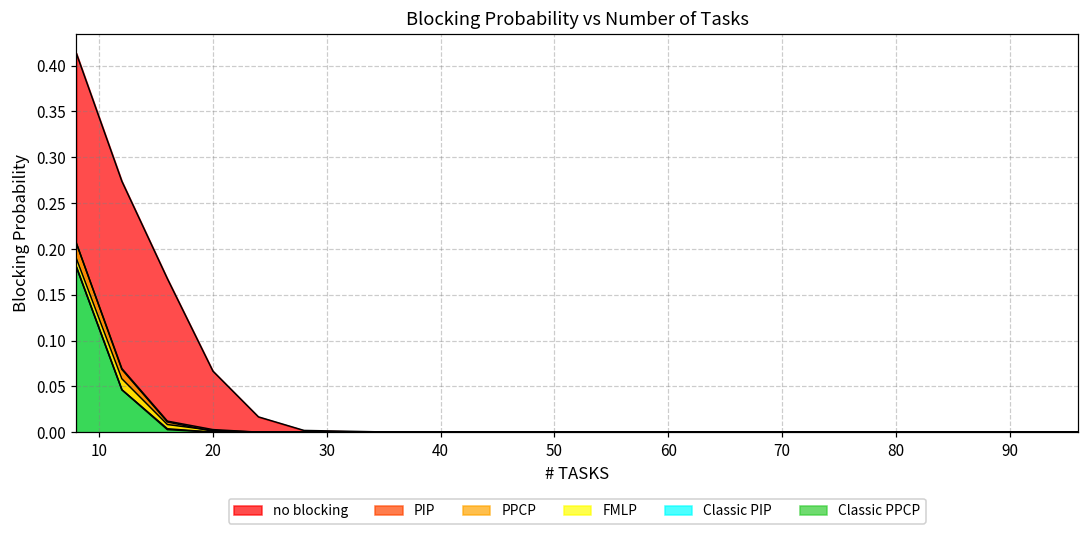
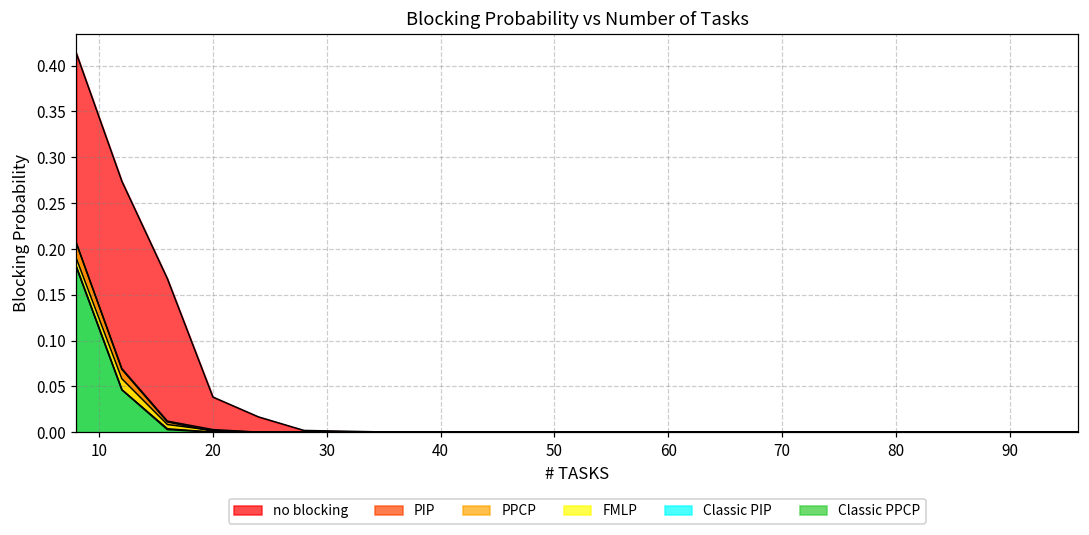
  {
    "no blocking": {
-     "20": 0.07
+     "20": 0.04
    }
  }
